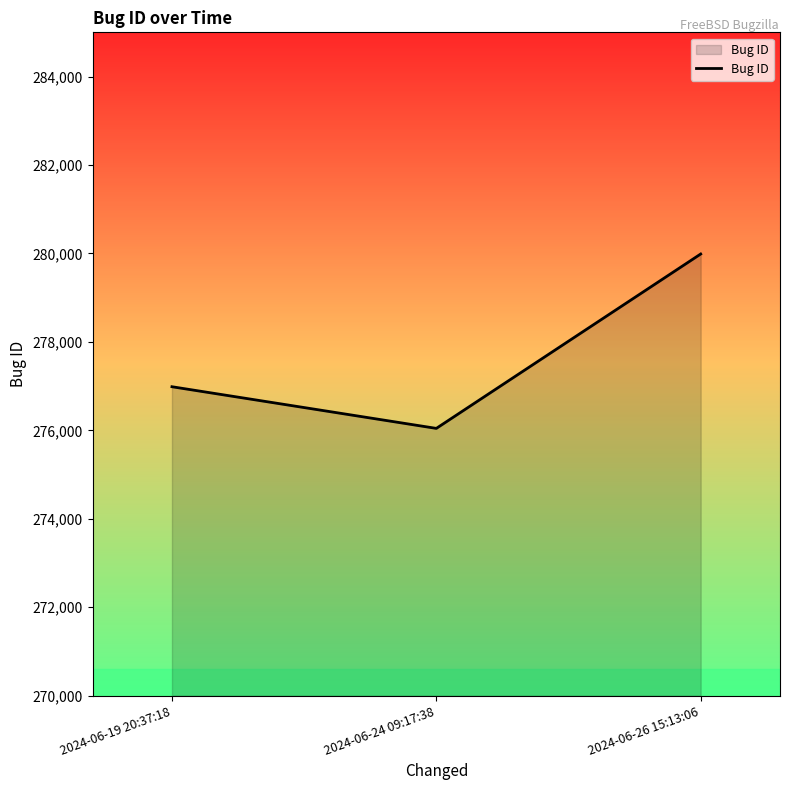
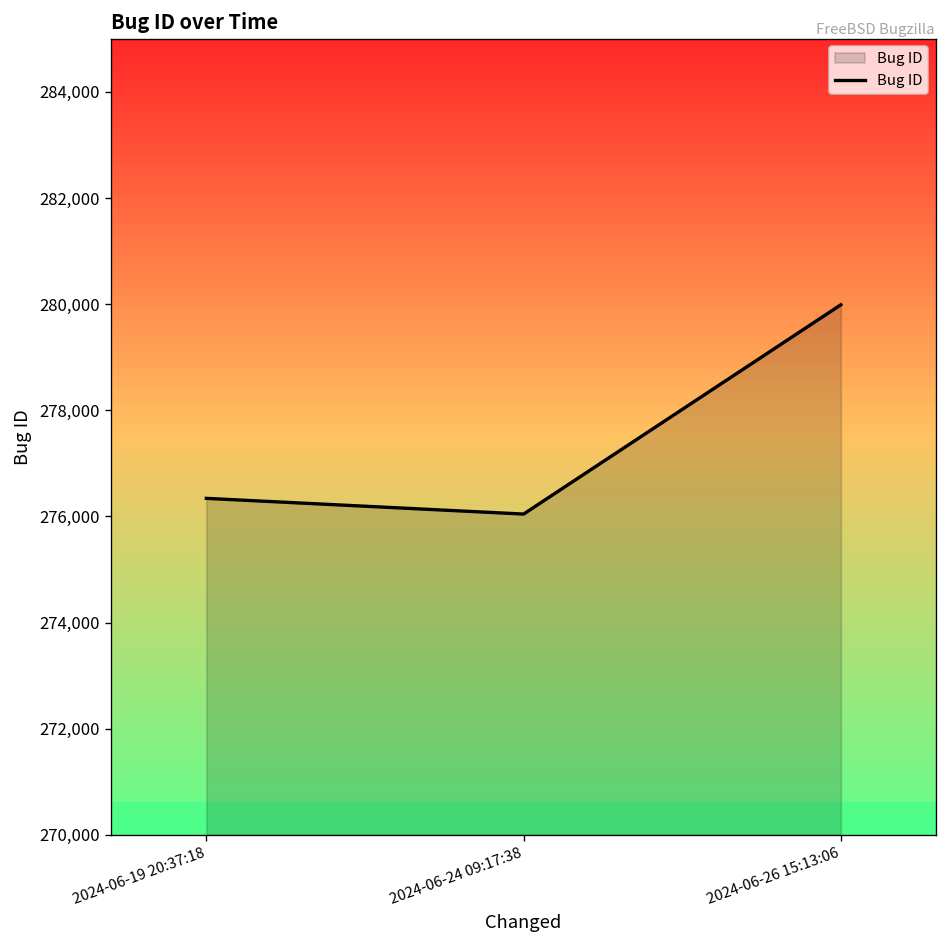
  {
-   "2024-06-19 20:37:18": "277,000",
+   "2024-06-19 20:37:18": "276,300",
    "2024-06-24 09:17:38": "276,000",
    "2024-06-26 15:13:06": "280,000"
  }
